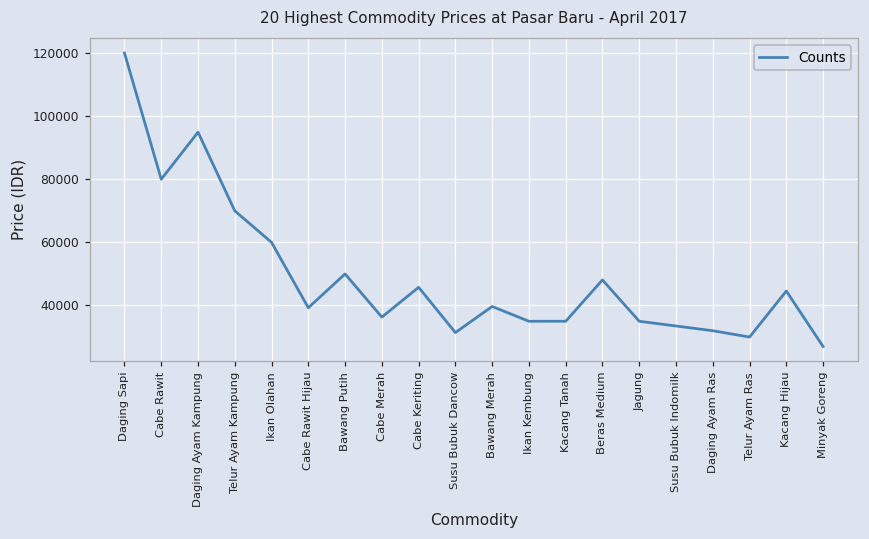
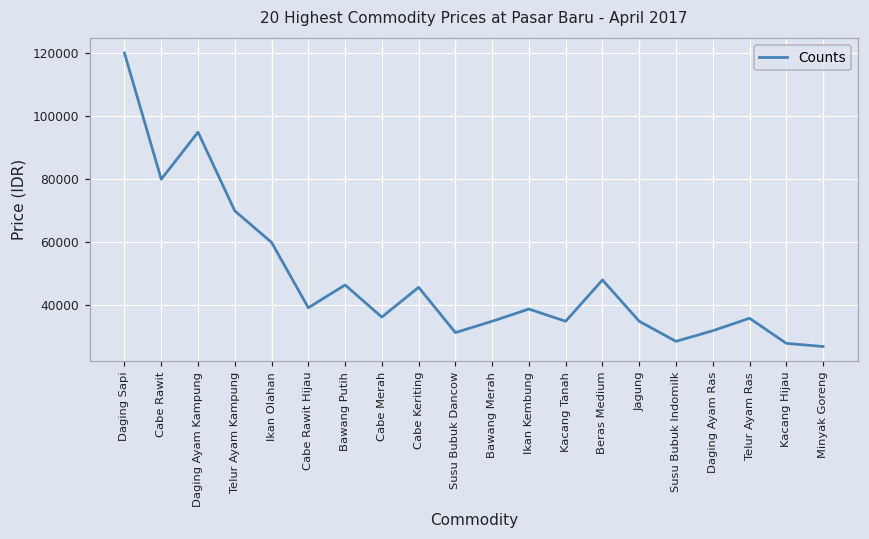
  {
    "Daging Sapi": 120000,
    "Cabe Rawit": 80000,
    "Daging Ayam Kampung": 95000,
    "Telur Ayam Kampung": 70000,
    "Ikan Olahan": 60000,
    "Cabe Rawit Hijau": 39000,
-   "Bawang Putih": 50000,
+   "Bawang Putih": 46000,
    "Cabe Merah": 36000,
    "Cabe Keriting": 46000,
    "Susu Bubuk Dancow": 31000,
-   "Bawang Merah": 40000,
-   "Ikan Kembung": 35000,
+   "Bawang Merah": 35000,
+   "Ikan Kembung": 39000,
    "Kacang Tanah": 35000,
    "Beras Medium": 48000,
    "Jagung": 35000,
-   "Susu Bubuk Indomilk": 34000,
+   "Susu Bubuk Indomilk": 29000,
    "Daging Ayam Ras": 32000,
-   "Telur Ayam Ras": 30000,
-   "Kacang Hijau": 45000,
+   "Telur Ayam Ras": 36000,
+   "Kacang Hijau": 28000,
    "Minyak Goreng": 27000
  }
